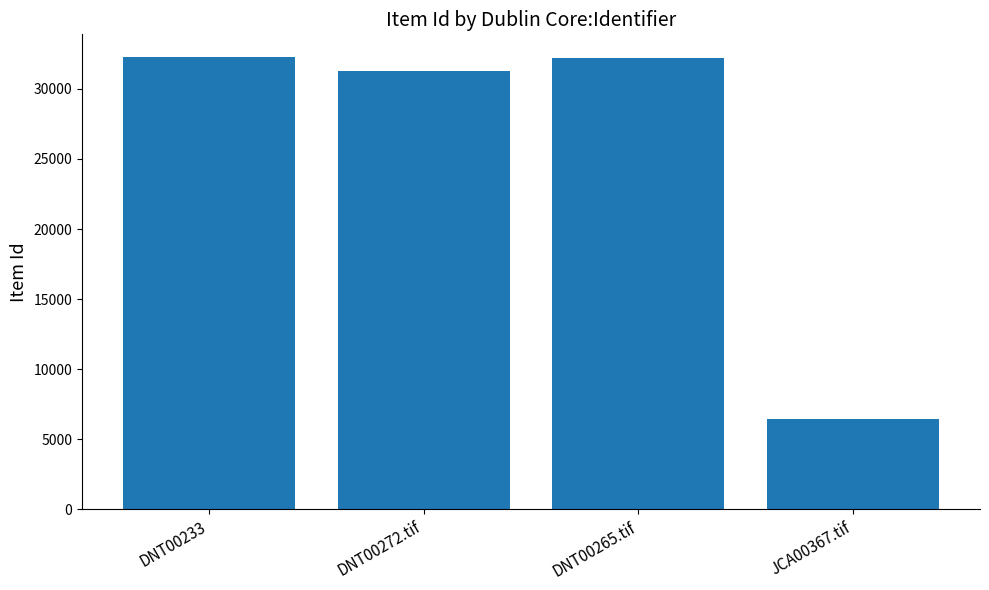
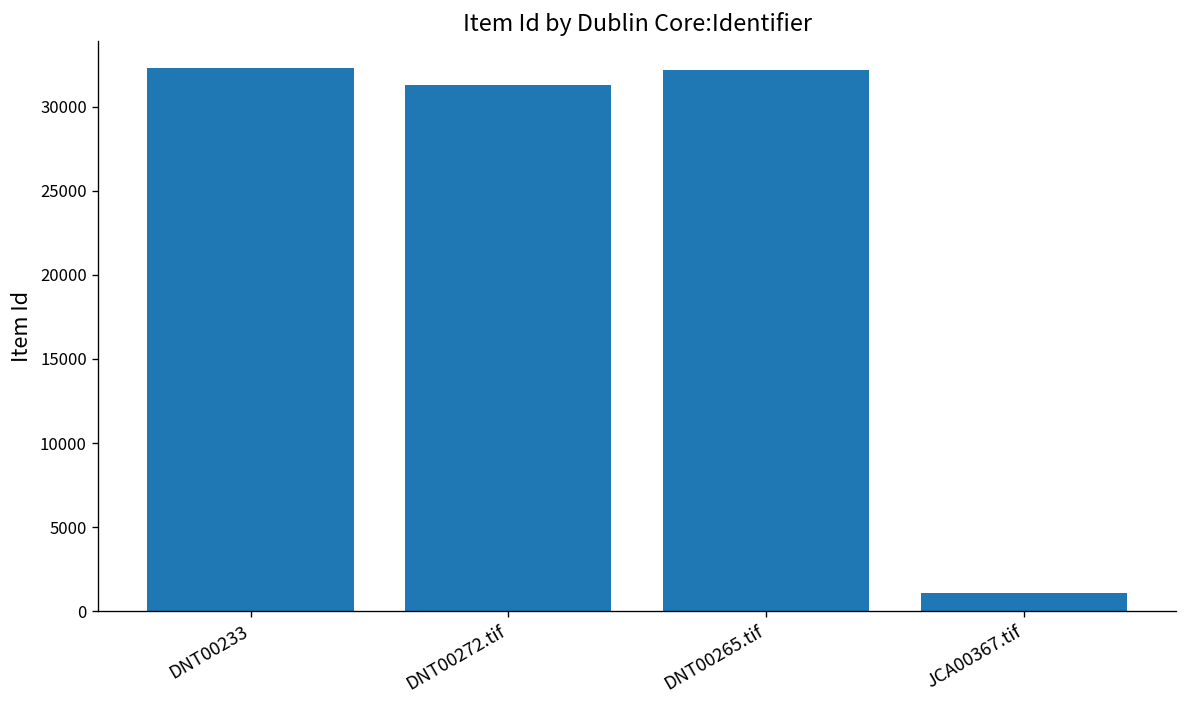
  {
    "DNT00233": 32300,
    "DNT00272.tif": 31300,
    "DNT00265.tif": 32200,
-   "JCA00367.tif": 6400
+   "JCA00367.tif": 1100
  }
